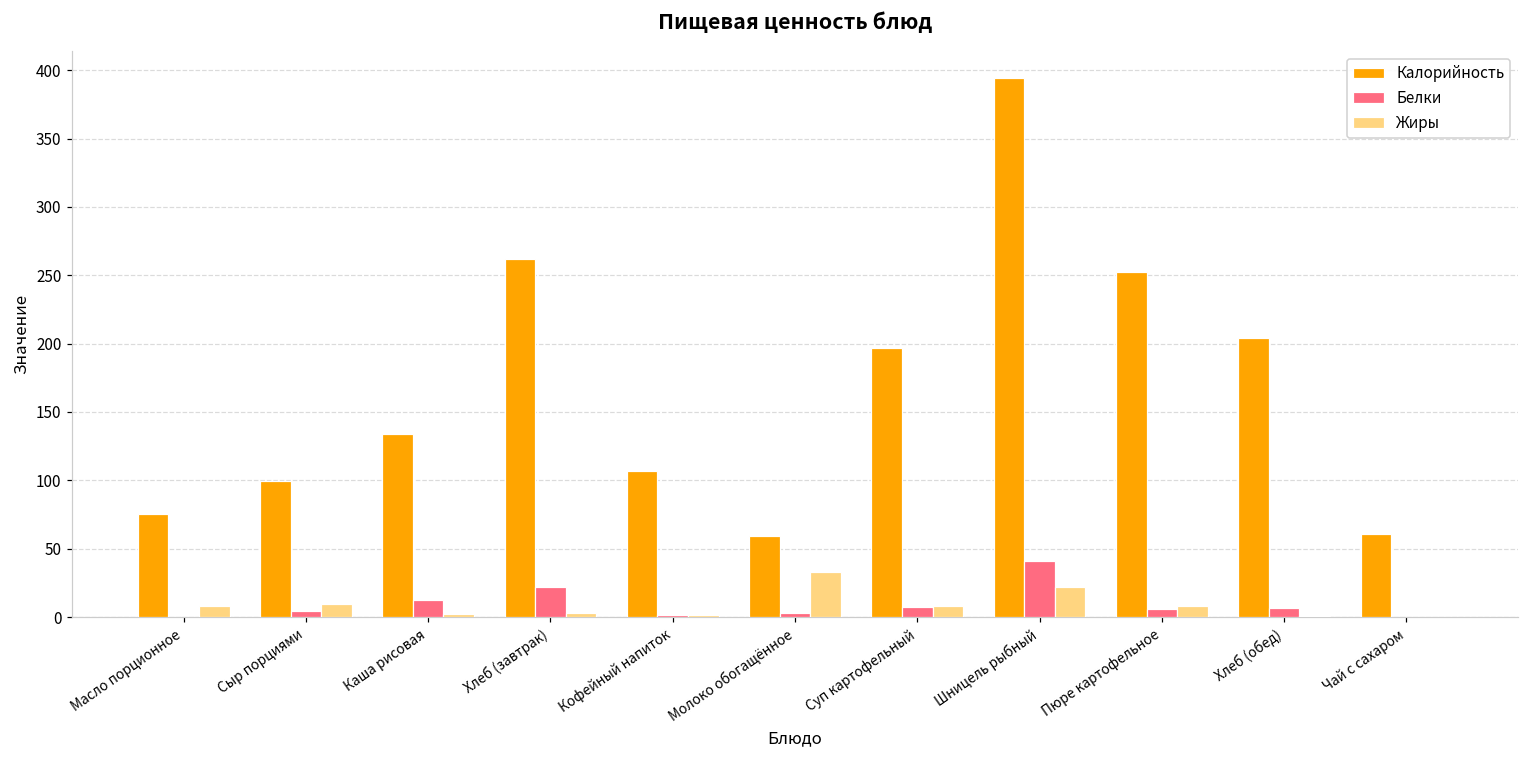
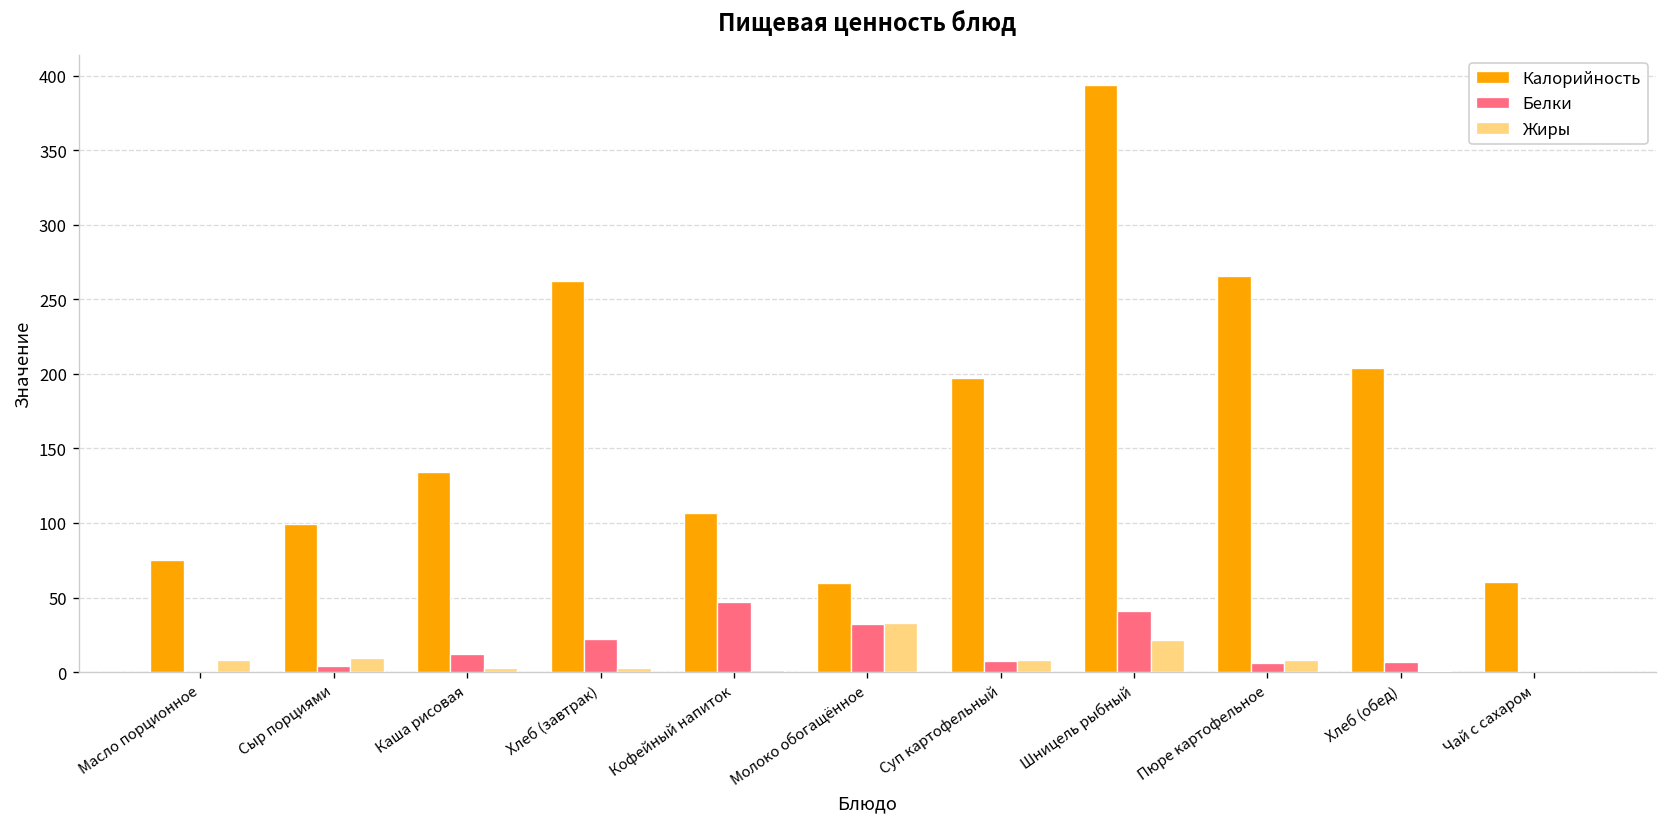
  {
    "Калорийность": {
      "Масло порционное": 75,
      "Сыр порциями": 99,
      "Каша рисовая": 134,
      "Хлеб (завтрак)": 262,
      "Кофейный напиток": 107,
      "Молоко обогащённое": 60,
      "Суп картофельный": 197,
      "Шницель рыбный": 394,
-     "Пюре картофельное": 253,
+     "Пюре картофельное": 266,
      "Хлеб (обед)": 204,
      "Чай с сахаром": 61
    },
    "Белки": {
      "Сыр порциями": 4,
      "Каша рисовая": 12,
      "Хлеб (завтрак)": 22,
-     "Кофейный напиток": 2,
-     "Молоко обогащённое": 3,
+     "Кофейный напиток": 47,
+     "Молоко обогащённое": 32,
      "Суп картофельный": 8,
      "Шницель рыбный": 41,
      "Пюре картофельное": 6,
      "Хлеб (обед)": 7
    },
    "Жиры": {
      "Масло порционное": 8,
      "Сыр порциями": 9,
      "Каша рисовая": 3,
      "Хлеб (завтрак)": 3,
      "Молоко обогащённое": 33,
      "Суп картофельный": 8,
      "Шницель рыбный": 22,
      "Пюре картофельное": 8,
      "Чай с сахаром": 0
    }
  }
